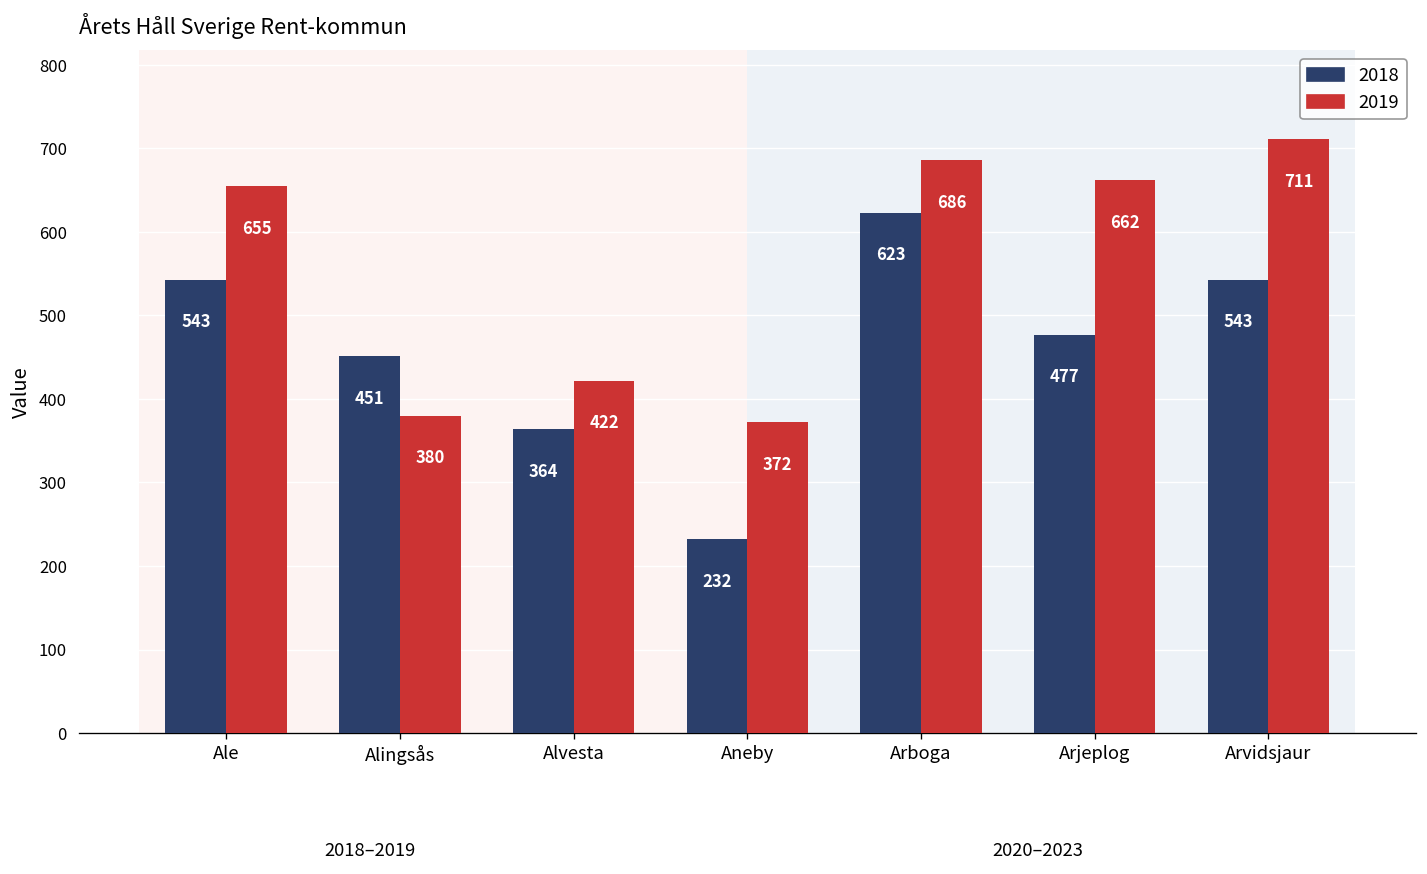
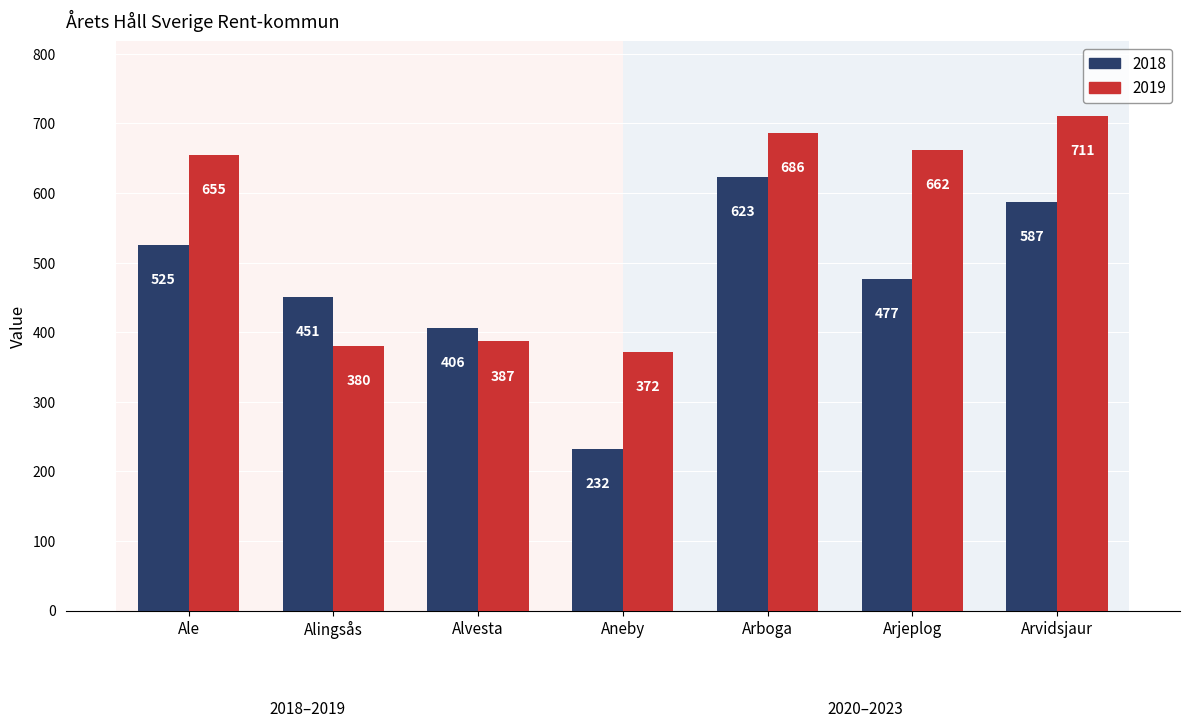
  {
    "2018": {
-     "Ale": 543,
+     "Ale": 525,
      "Alingsås": 451,
-     "Alvesta": 364,
+     "Alvesta": 406,
      "Aneby": 232,
      "Arboga": 623,
      "Arjeplog": 477,
-     "Arvidsjaur": 543
+     "Arvidsjaur": 587
    },
    "2019": {
      "Ale": 655,
      "Alingsås": 380,
-     "Alvesta": 422,
+     "Alvesta": 387,
      "Aneby": 372,
      "Arboga": 686,
      "Arjeplog": 662,
      "Arvidsjaur": 711
    }
  }
